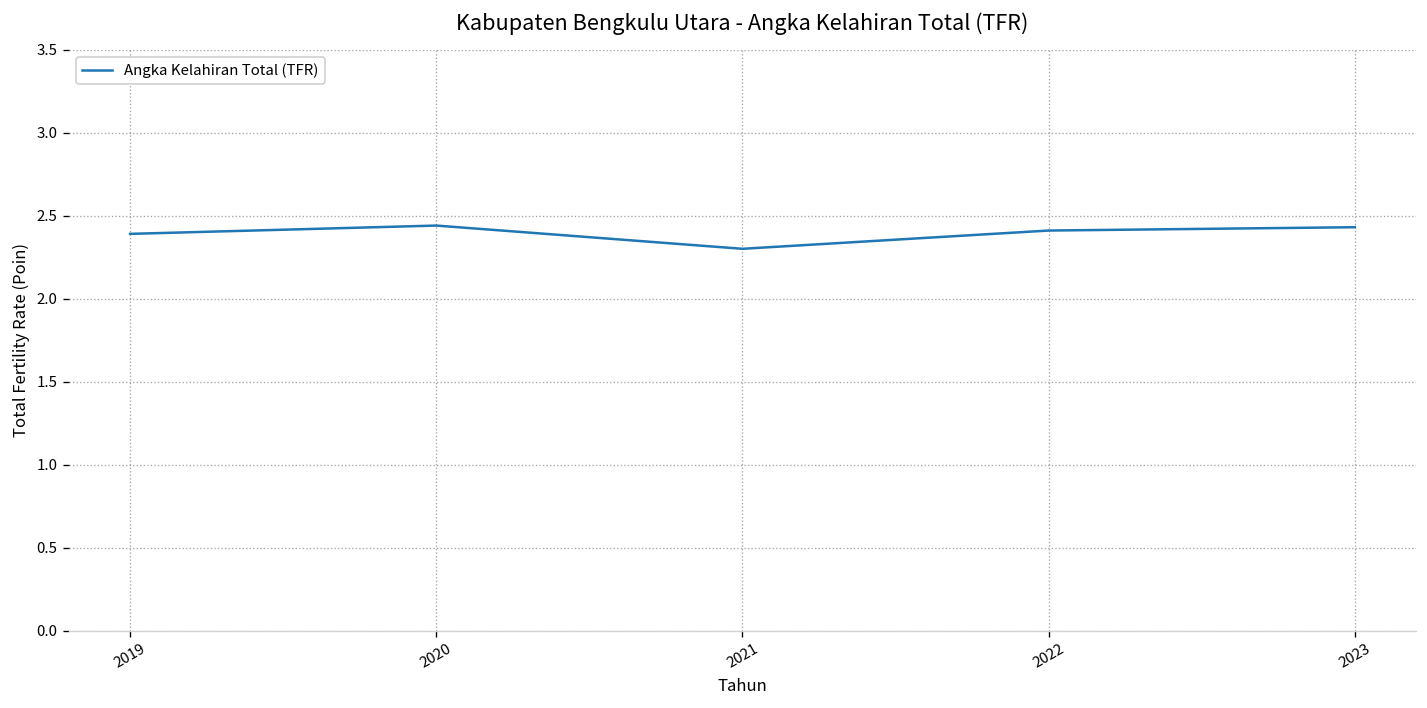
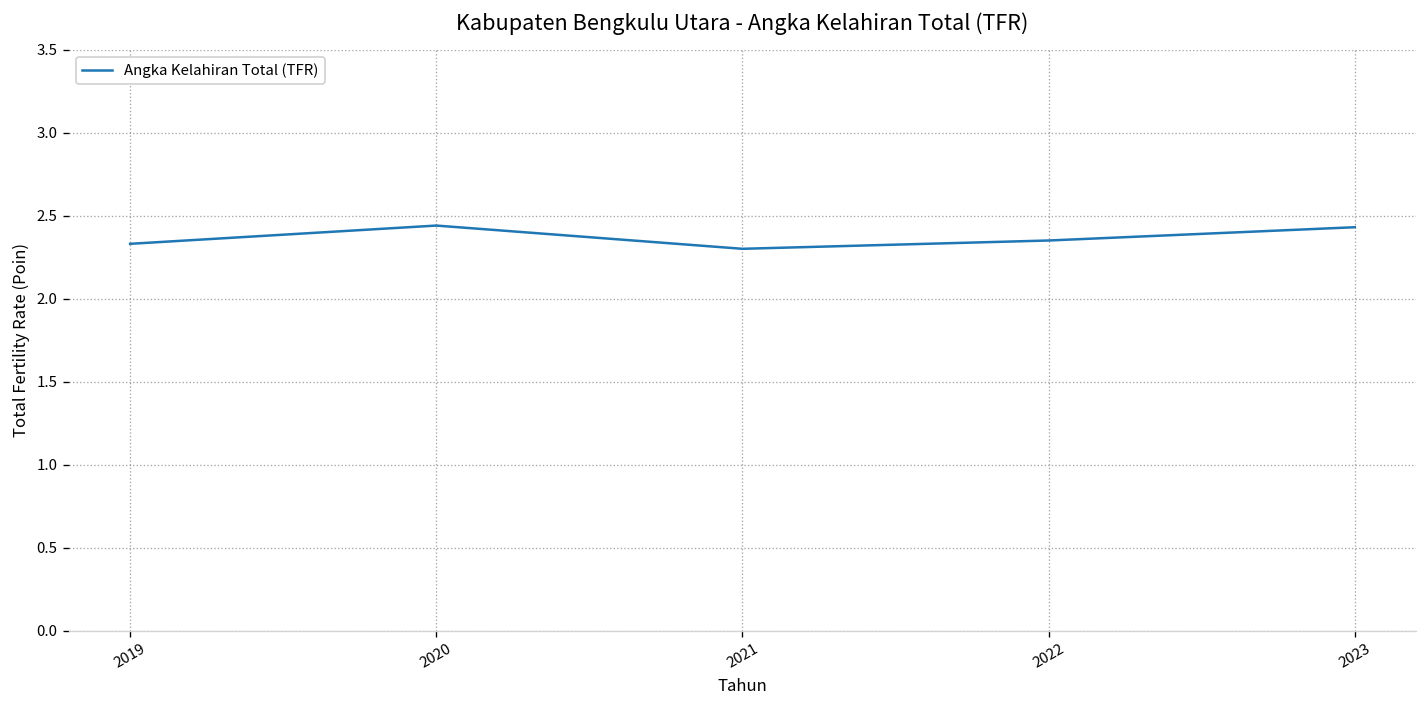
  {
-   "2019": 2.39,
+   "2019": 2.33,
    "2020": 2.44,
    "2021": 2.30,
-   "2022": 2.41,
+   "2022": 2.35,
    "2023": 2.43
  }
